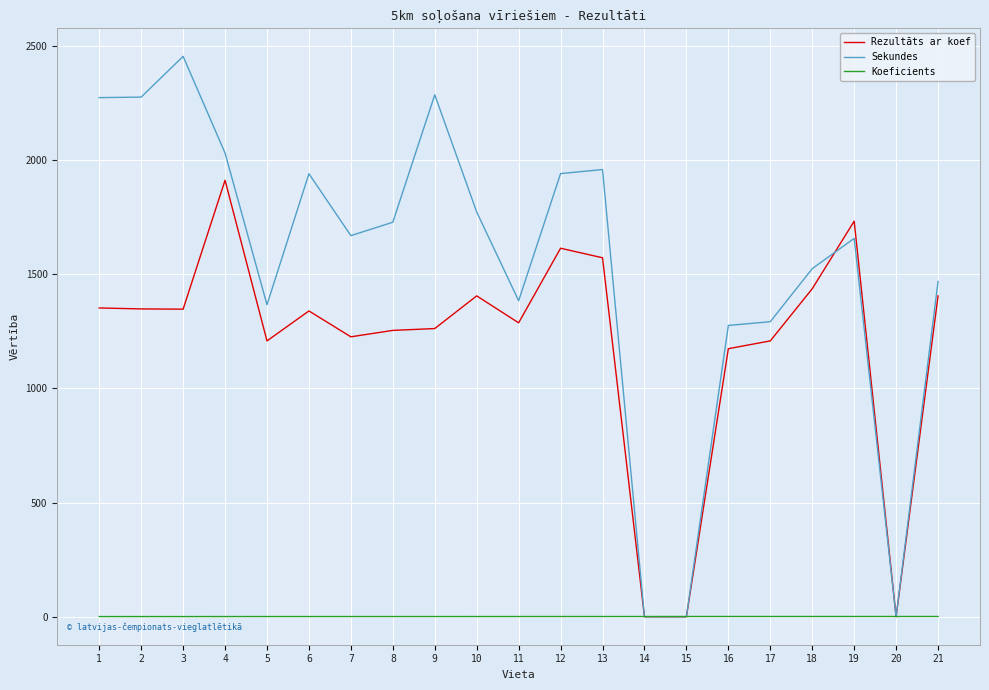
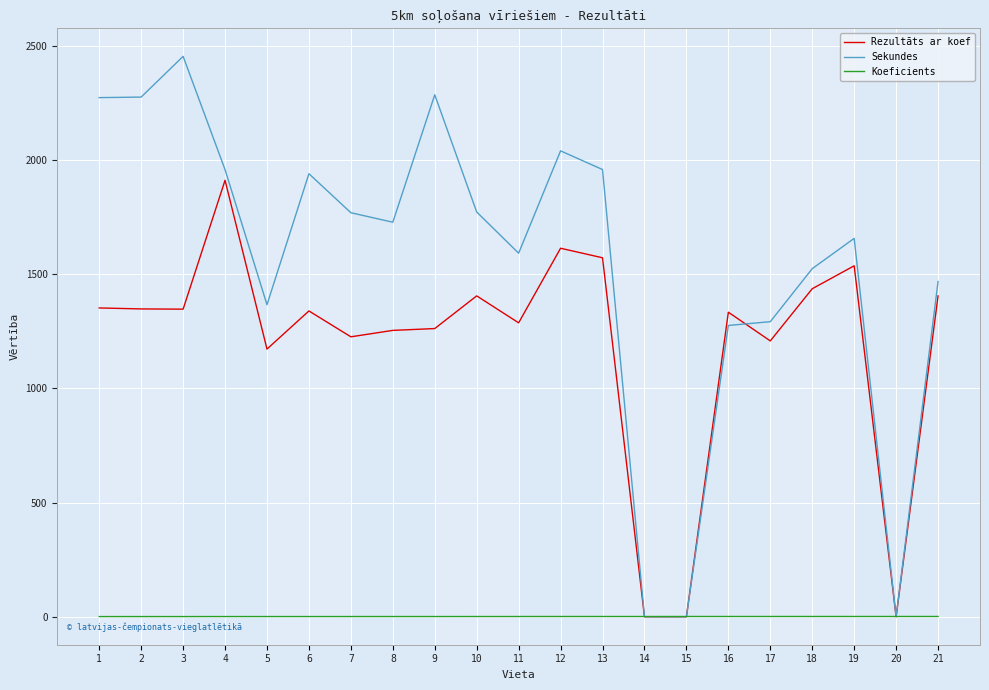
  {
    "Rezultāts ar koef": {
      "1": 1350,
      "2": 1350,
      "3": 1350,
      "4": 1910,
-     "5": 1210,
+     "5": 1170,
      "6": 1340,
      "7": 1230,
      "8": 1250,
      "9": 1260,
      "10": 1400,
      "11": 1290,
      "12": 1610,
      "13": 1570,
-     "16": 1170,
+     "16": 1330,
      "17": 1210,
      "18": 1440,
-     "19": 1730,
+     "19": 1540,
      "21": 1400
    },
    "Sekundes": {
      "1": 2270,
      "2": 2280,
      "3": 2450,
-     "4": 2030,
+     "4": 1960,
      "5": 1370,
      "6": 1940,
-     "7": 1670,
+     "7": 1770,
      "8": 1730,
      "9": 2290,
      "10": 1770,
-     "11": 1380,
-     "12": 1940,
+     "11": 1590,
+     "12": 2040,
      "13": 1960,
      "16": 1280,
      "17": 1290,
      "18": 1520,
      "19": 1660,
      "21": 1470
    },
    "Koeficients": {
      "1": 0,
      "2": 0,
      "3": 0,
      "4": 0,
      "5": 0,
      "6": 0,
      "7": 0,
      "8": 0,
      "9": 0,
      "10": 0,
      "11": 0,
      "12": 0,
      "13": 0,
      "16": 0,
      "17": 0,
      "18": 0,
      "19": 0,
      "21": 0
    }
  }
